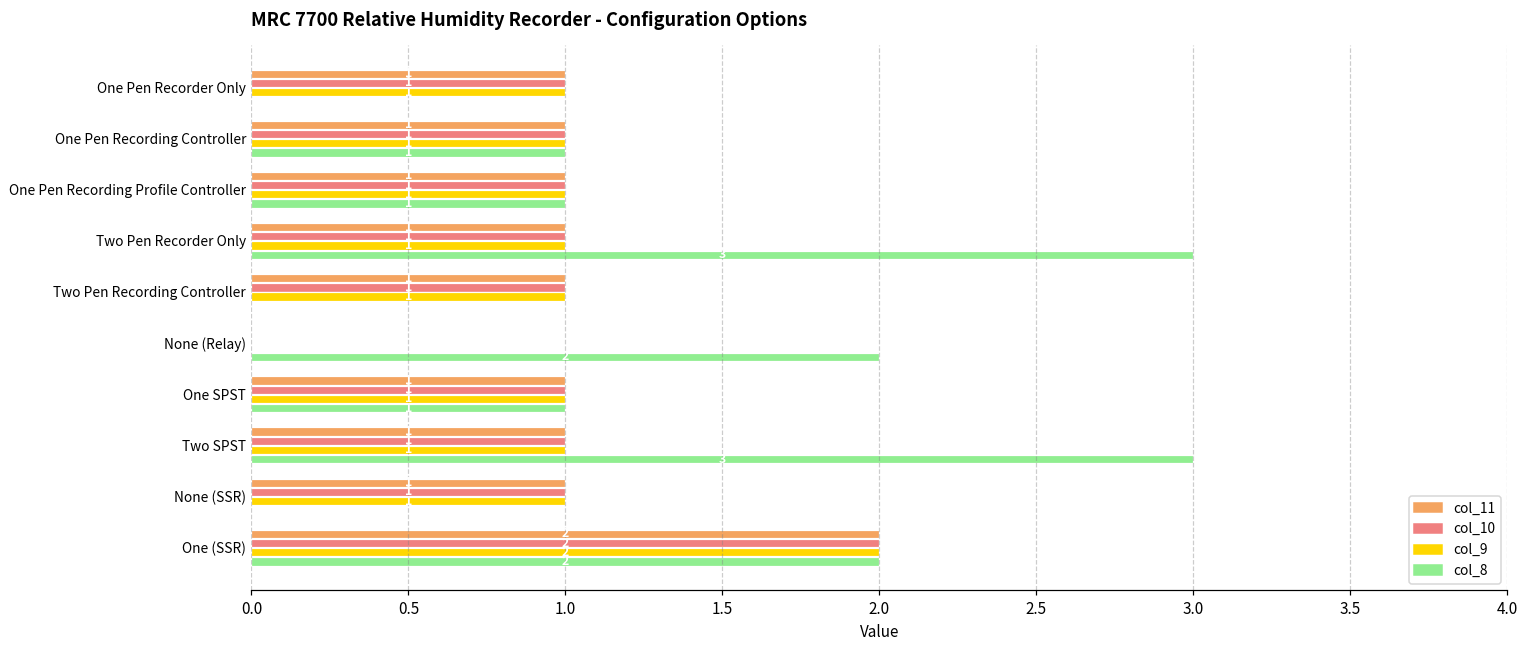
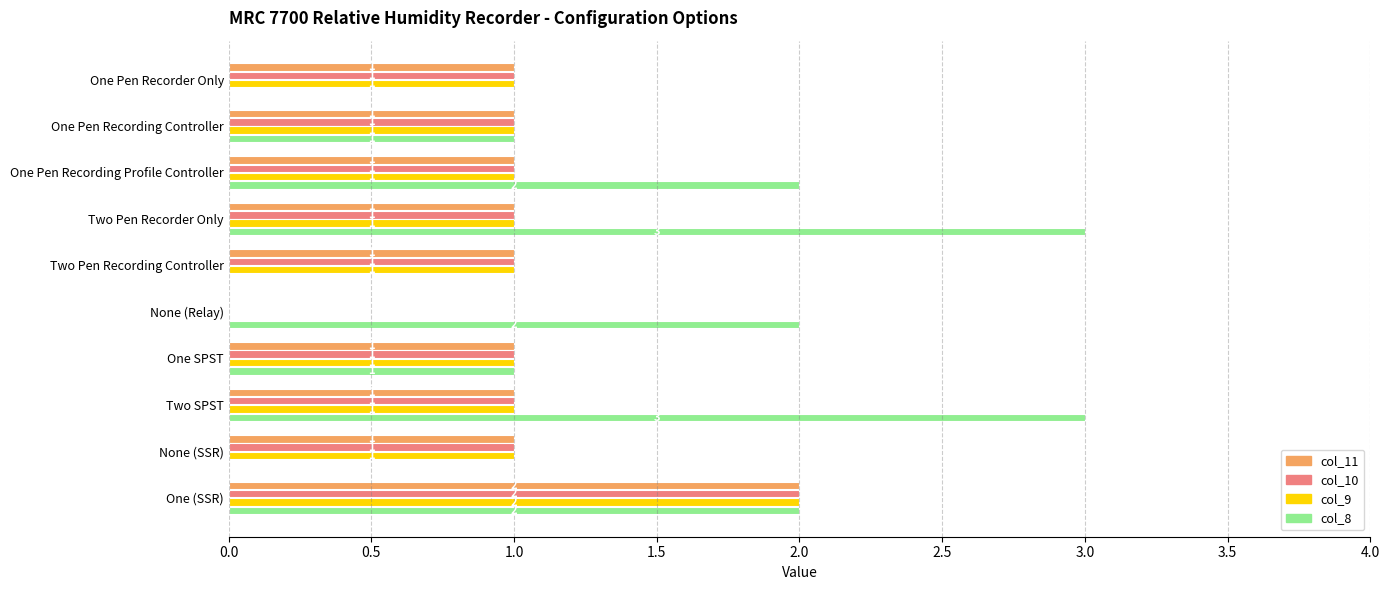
  {
    "col_9": {
      "One Pen Recorder Only": 1.00,
      "Two Pen Recording Controller": 1.00,
      "None (Relay)": 0.00,
      "None (SSR)": 1.00
    },
    "col_8": {
-     "One Pen Recording Profile Controller": 1
+     "One Pen Recording Profile Controller": 2
    }
  }
